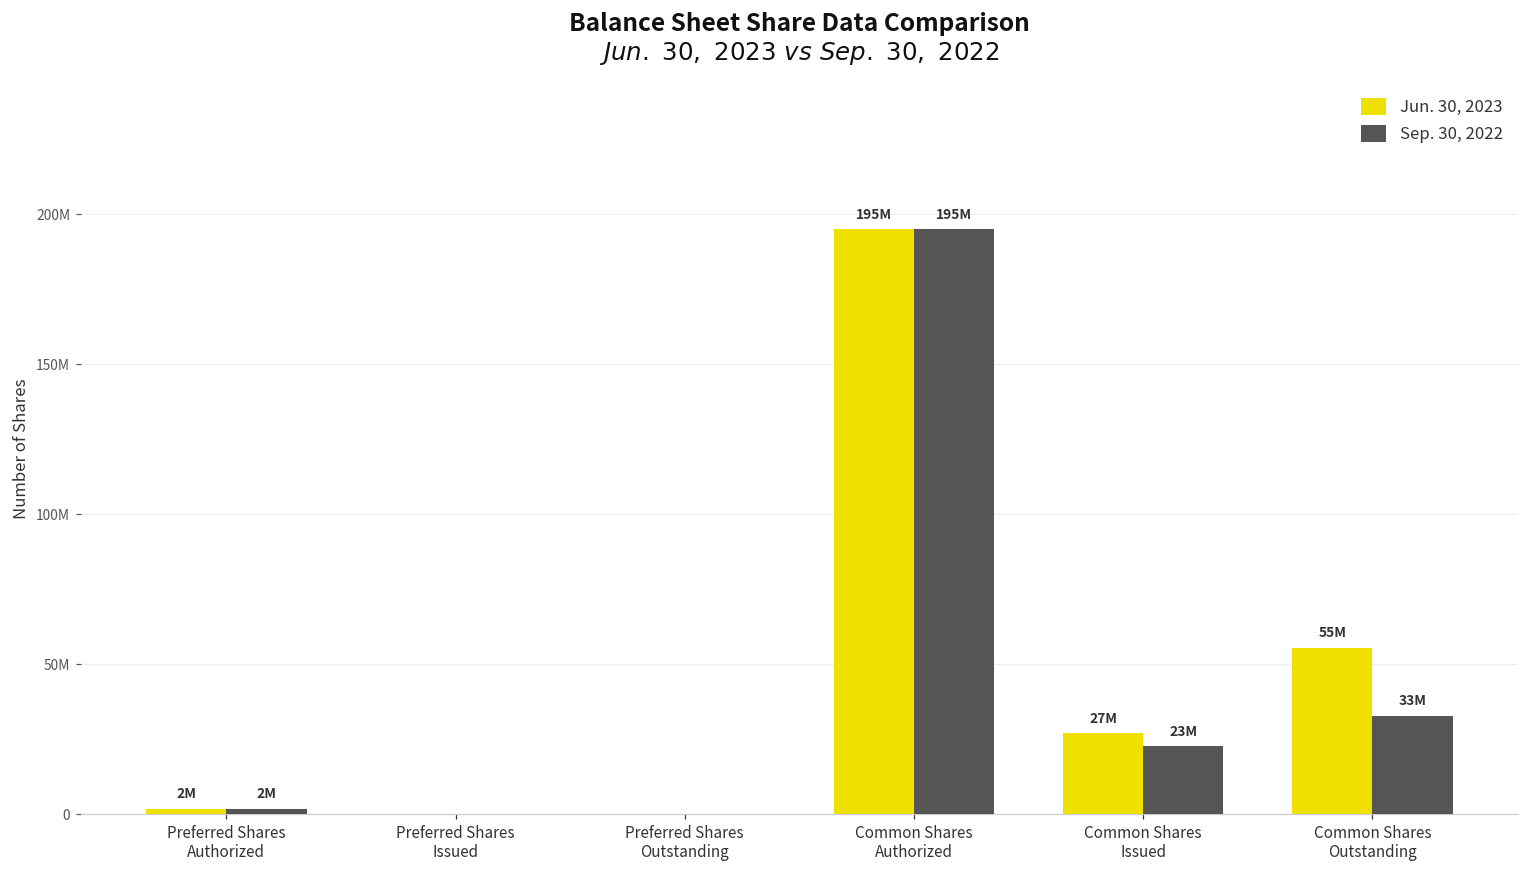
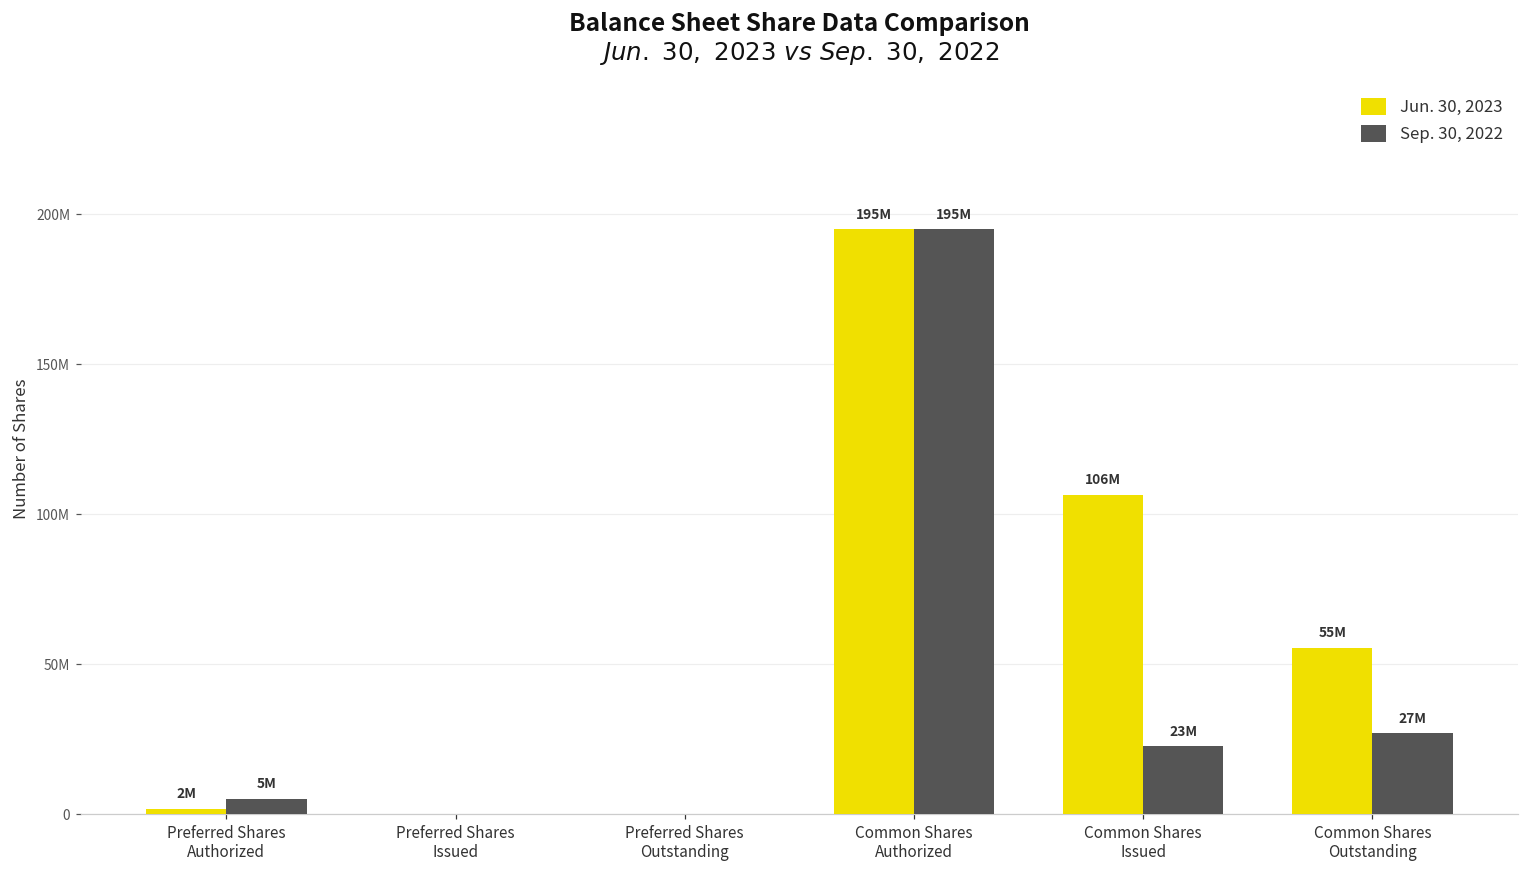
  {
    "Jun. 30, 2023": {
      "Preferred Shares Authorized": "2M",
      "Common Shares Authorized": "195M",
-     "Common Shares Issued": "27M",
+     "Common Shares Issued": "106M",
      "Common Shares Outstanding": "55M"
    },
    "Sep. 30, 2022": {
-     "Preferred Shares Authorized": "2M",
+     "Preferred Shares Authorized": "5M",
      "Common Shares Authorized": "195M",
      "Common Shares Issued": "23M",
-     "Common Shares Outstanding": "33M"
+     "Common Shares Outstanding": "27M"
    }
  }
